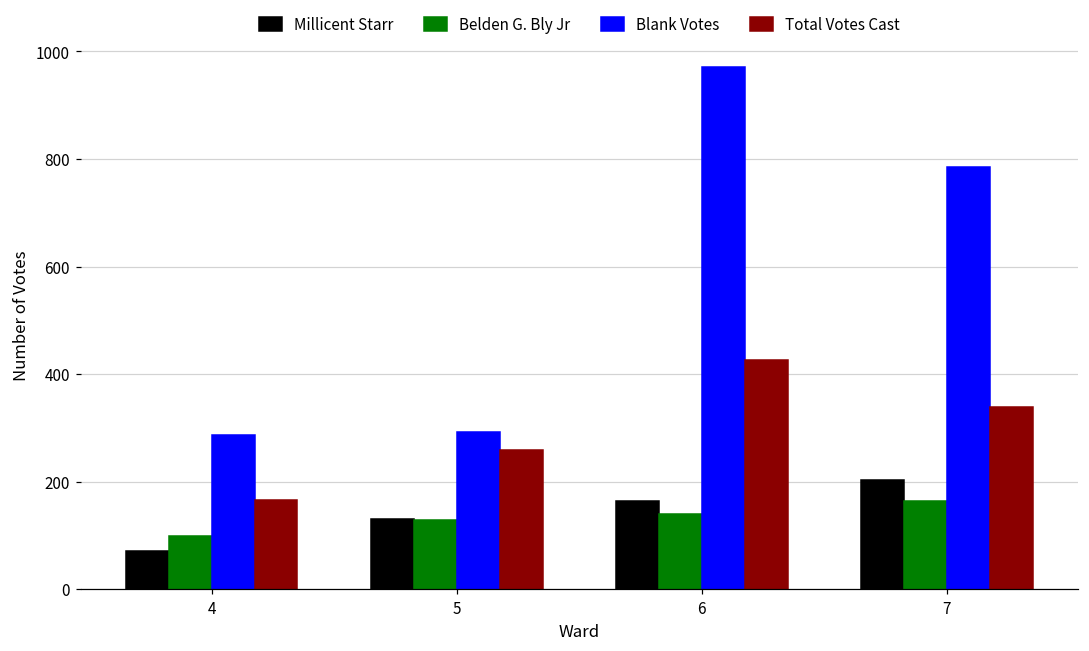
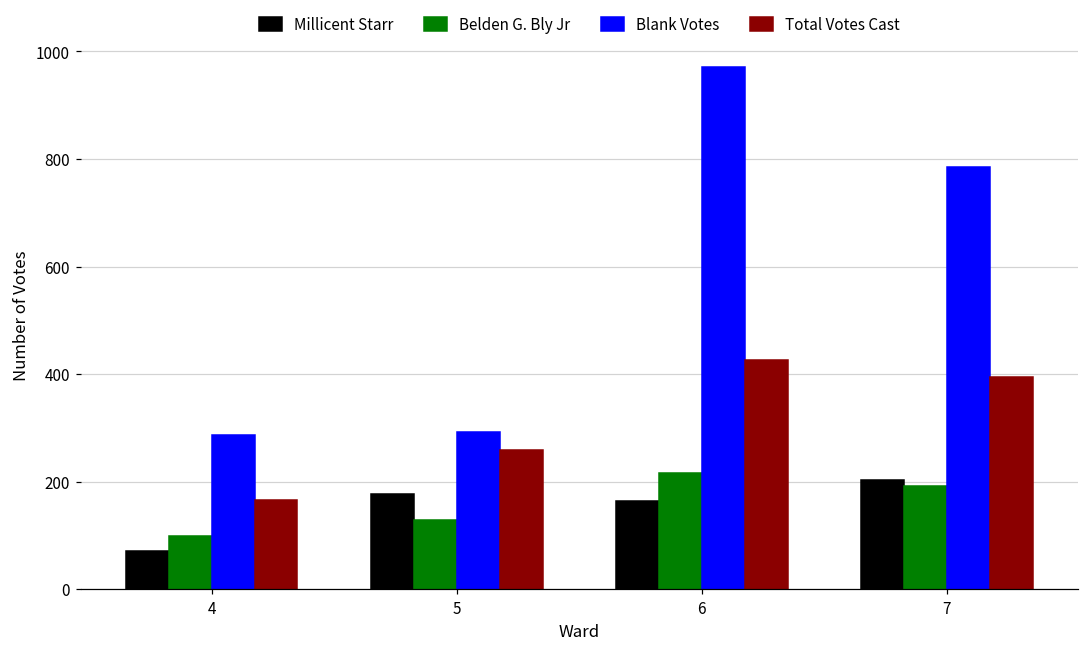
  {
    "Millicent Starr": {
      "4": 70,
-     "5": 130,
+     "5": 180,
      "6": 160,
      "7": 200
    },
    "Belden G. Bly Jr": {
      "4": 100,
      "5": 130,
-     "6": 140,
-     "7": 160
+     "6": 220,
+     "7": 190
    },
    "Blank Votes": {
      "4": 290,
      "5": 290,
      "6": 970,
      "7": 790
    },
    "Total Votes Cast": {
      "4": 170,
      "5": 260,
      "6": 430,
-     "7": 340
+     "7": 390
    }
  }
